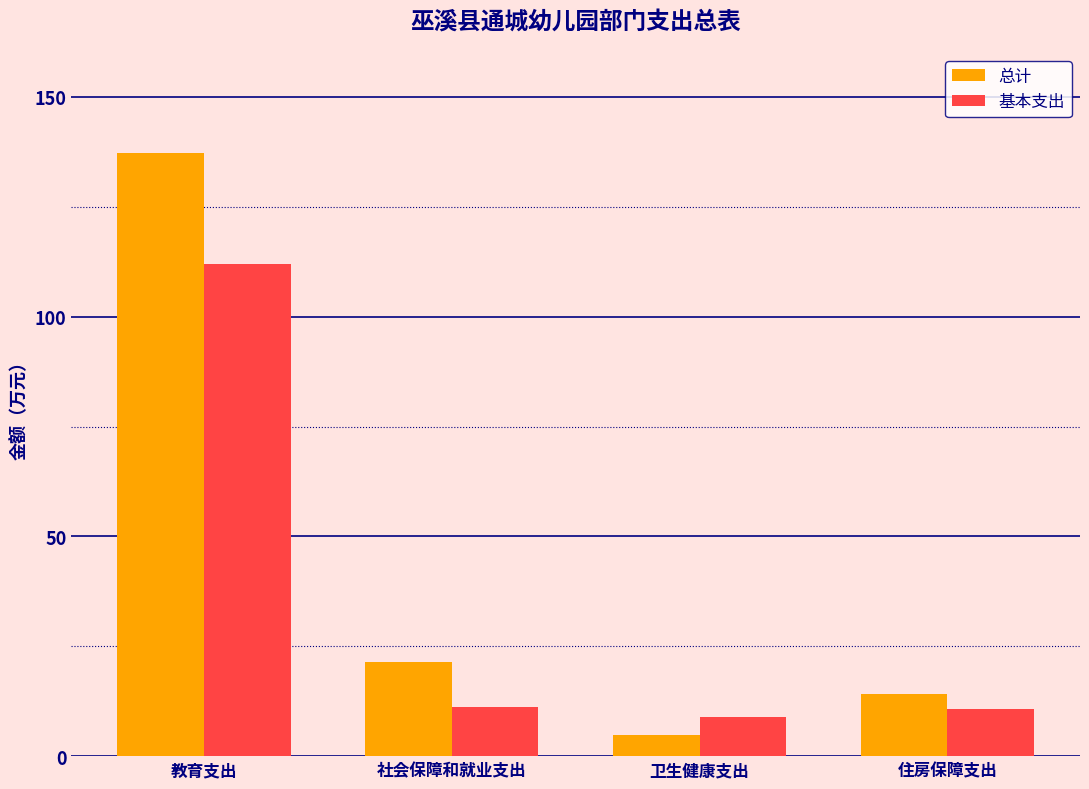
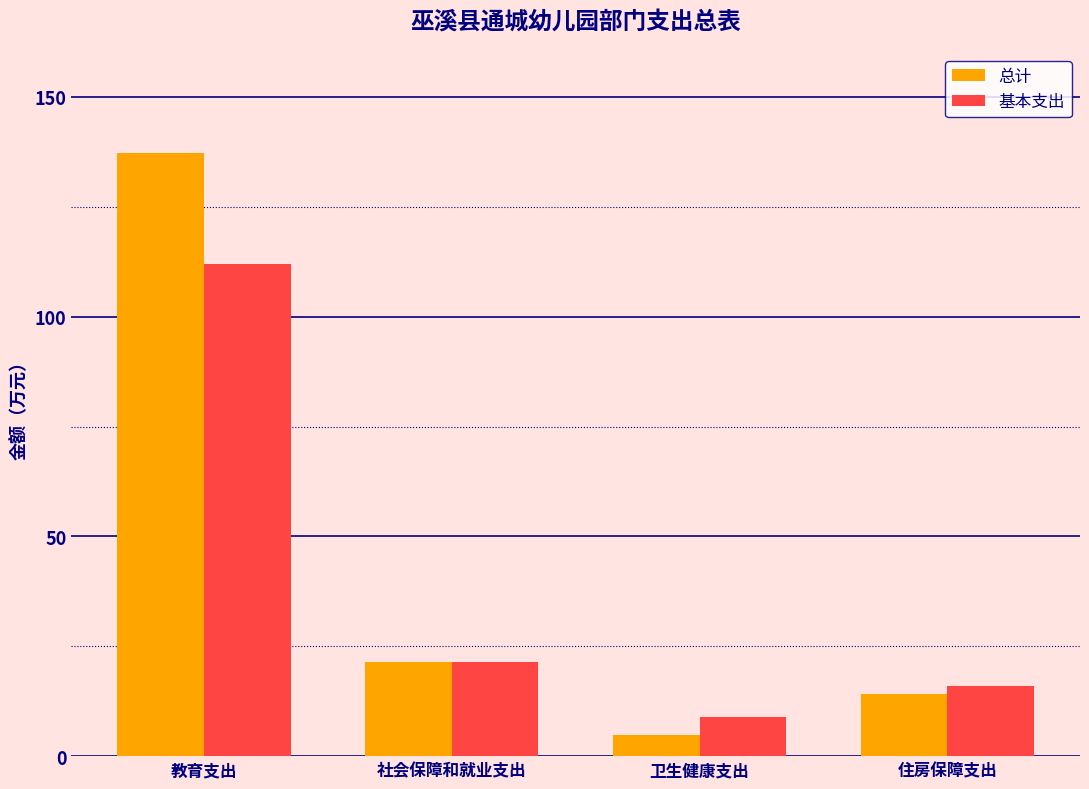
  {
    "总计": {
      "教育支出": 137,
      "社会保障和就业支出": 21,
      "卫生健康支出": 5,
      "住房保障支出": 14
    },
    "基本支出": {
      "教育支出": 112,
-     "社会保障和就业支出": 11,
+     "社会保障和就业支出": 21,
      "卫生健康支出": 9,
-     "住房保障支出": 11
+     "住房保障支出": 16
    }
  }
